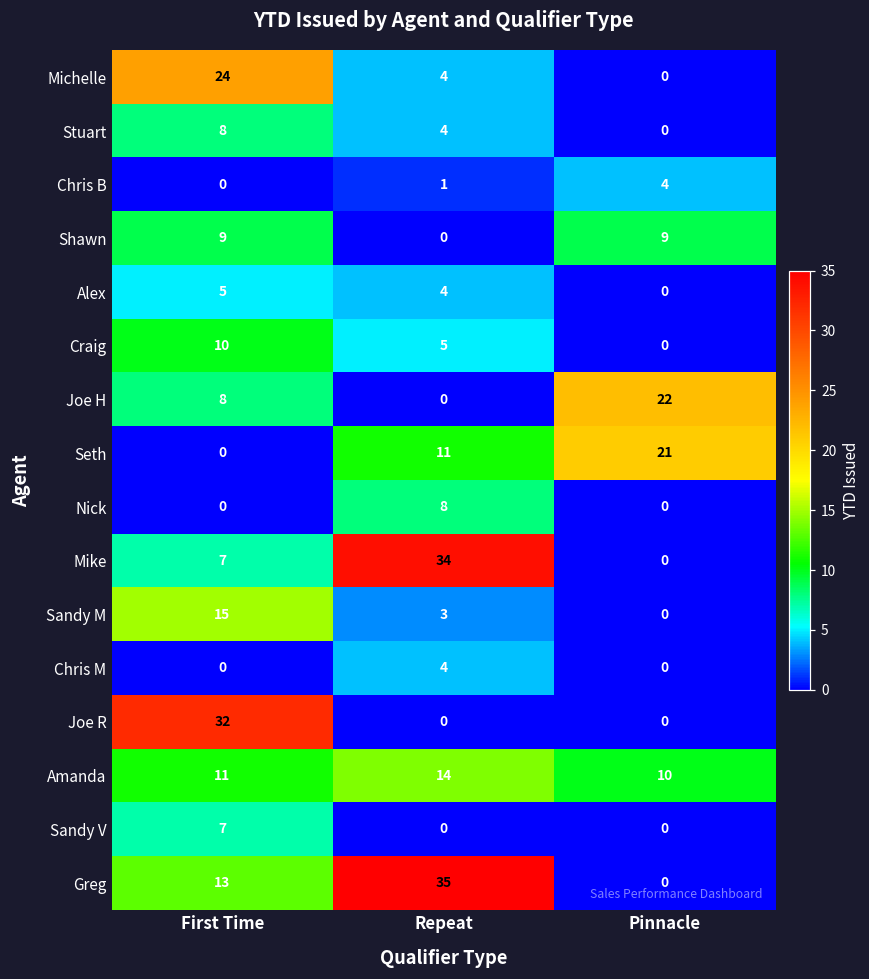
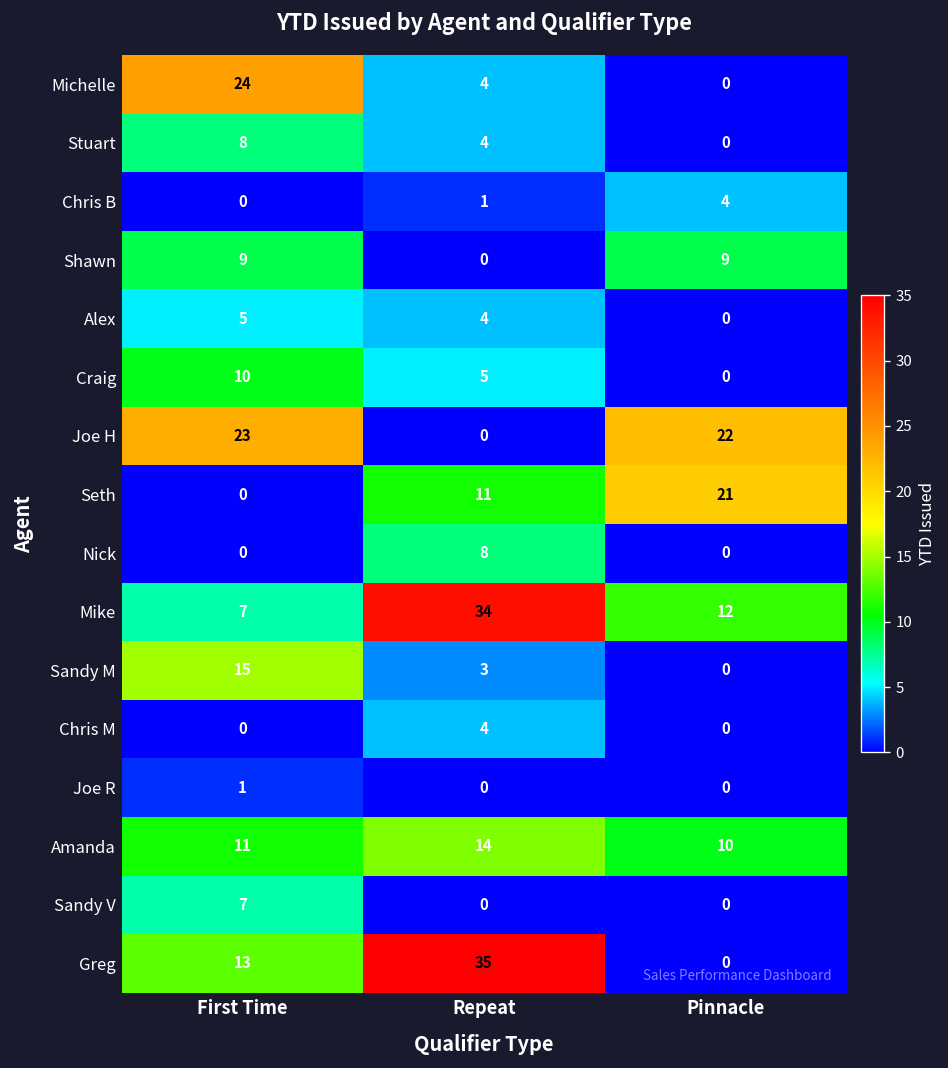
  {
    "Michelle": {
      "First Time": 24,
      "Repeat": 4,
      "Pinnacle": 0
    },
    "Stuart": {
      "First Time": 8,
      "Repeat": 4,
      "Pinnacle": 0
    },
    "Chris B": {
      "First Time": 0,
      "Repeat": 1,
      "Pinnacle": 4
    },
    "Shawn": {
      "First Time": 9,
      "Repeat": 0,
      "Pinnacle": 9
    },
    "Alex": {
      "First Time": 5,
      "Repeat": 4,
      "Pinnacle": 0
    },
    "Craig": {
      "First Time": 10,
      "Repeat": 5,
      "Pinnacle": 0
    },
    "Joe H": {
-     "First Time": 8,
+     "First Time": 23,
      "Repeat": 0,
      "Pinnacle": 22
    },
    "Seth": {
      "First Time": 0,
      "Repeat": 11,
      "Pinnacle": 21
    },
    "Nick": {
      "First Time": 0,
      "Repeat": 8,
      "Pinnacle": 0
    },
    "Mike": {
      "First Time": 7,
      "Repeat": 34,
-     "Pinnacle": 0
+     "Pinnacle": 12
    },
    "Sandy M": {
      "First Time": 15,
      "Repeat": 3,
      "Pinnacle": 0
    },
    "Chris M": {
      "First Time": 0,
      "Repeat": 4,
      "Pinnacle": 0
    },
    "Joe R": {
-     "First Time": 32,
+     "First Time": 1,
      "Repeat": 0,
      "Pinnacle": 0
    },
    "Amanda": {
      "First Time": 11,
      "Repeat": 14,
      "Pinnacle": 10
    },
    "Sandy V": {
      "First Time": 7,
      "Repeat": 0,
      "Pinnacle": 0
    },
    "Greg": {
      "First Time": 13,
      "Repeat": 35
    }
  }
